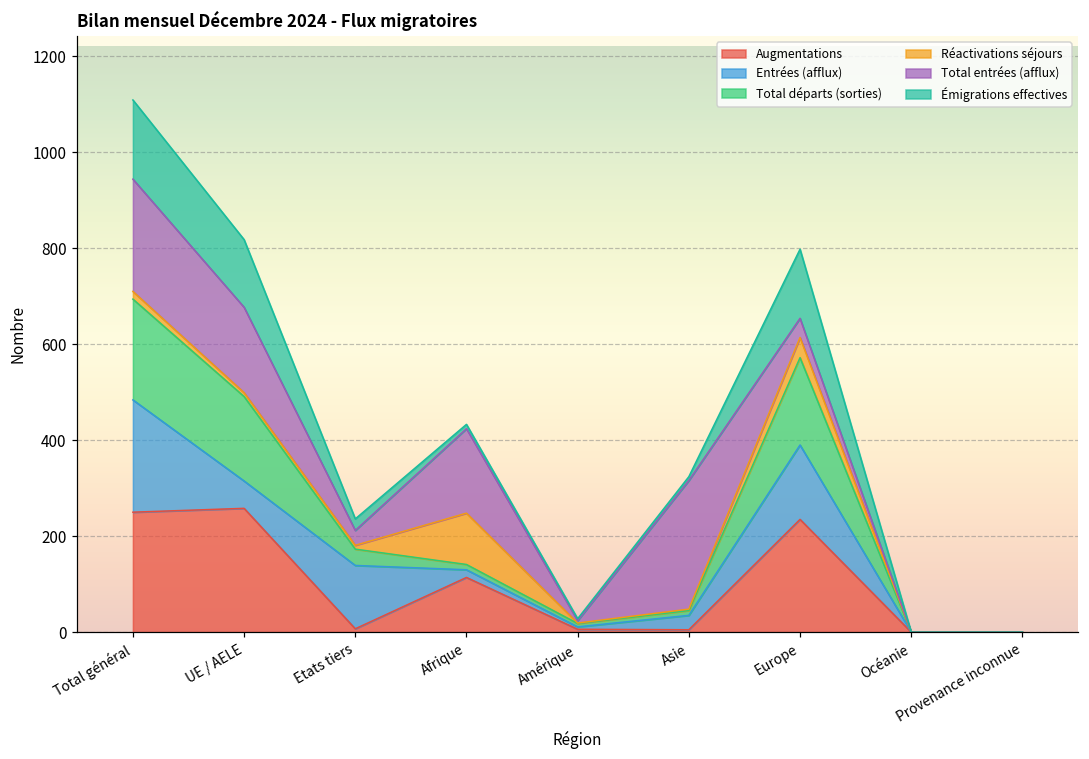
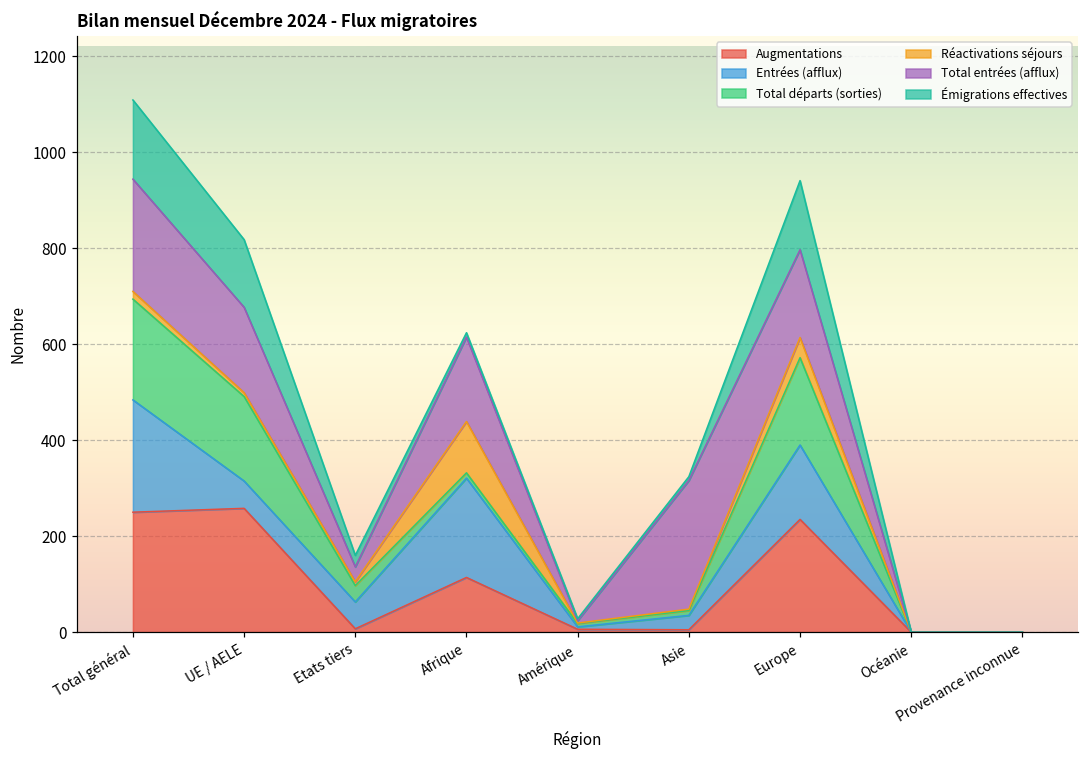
  {
    "Augmentations": {
      "Total général": 250,
      "UE / AELE": 260,
      "Etats tiers": 10,
      "Afrique": 110,
      "Asie": 10,
      "Europe": 240
    },
    "Entrées (afflux)": {
      "Total général": 230,
      "UE / AELE": 60,
-     "Etats tiers": 130,
-     "Afrique": 20,
+     "Etats tiers": 60,
+     "Afrique": 210,
      "Asie": 30,
      "Europe": 160
    },
    "Réactivations séjours": {
      "Total général": 20,
      "UE / AELE": 10,
      "Etats tiers": 10,
      "Afrique": 110,
      "Europe": 40
    },
    "Total entrées (afflux)": {
      "Total général": 230,
      "UE / AELE": 180,
      "Etats tiers": 30,
      "Afrique": 180,
      "Asie": 270,
-     "Europe": 40
+     "Europe": 180
    }
  }
